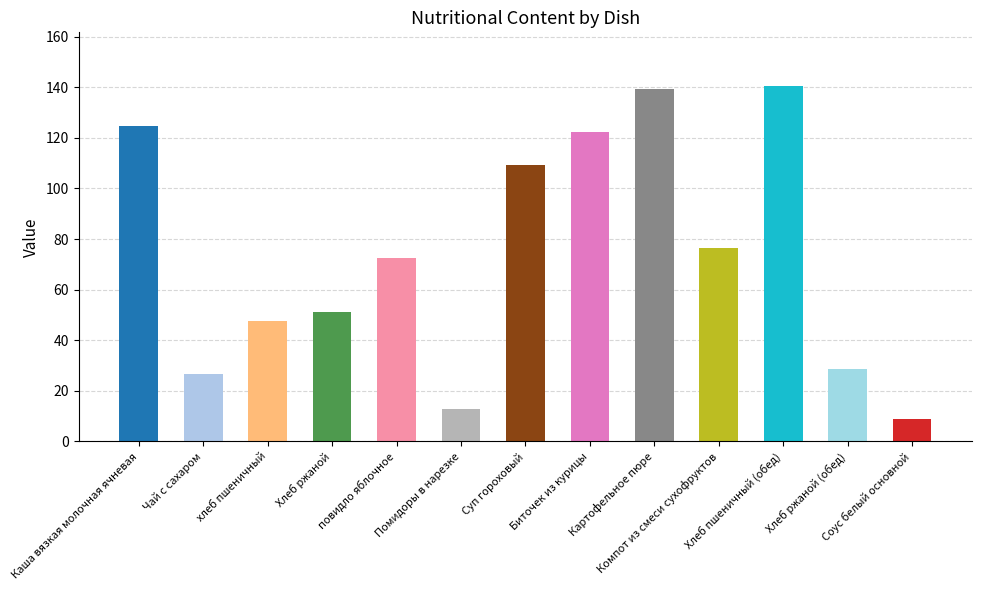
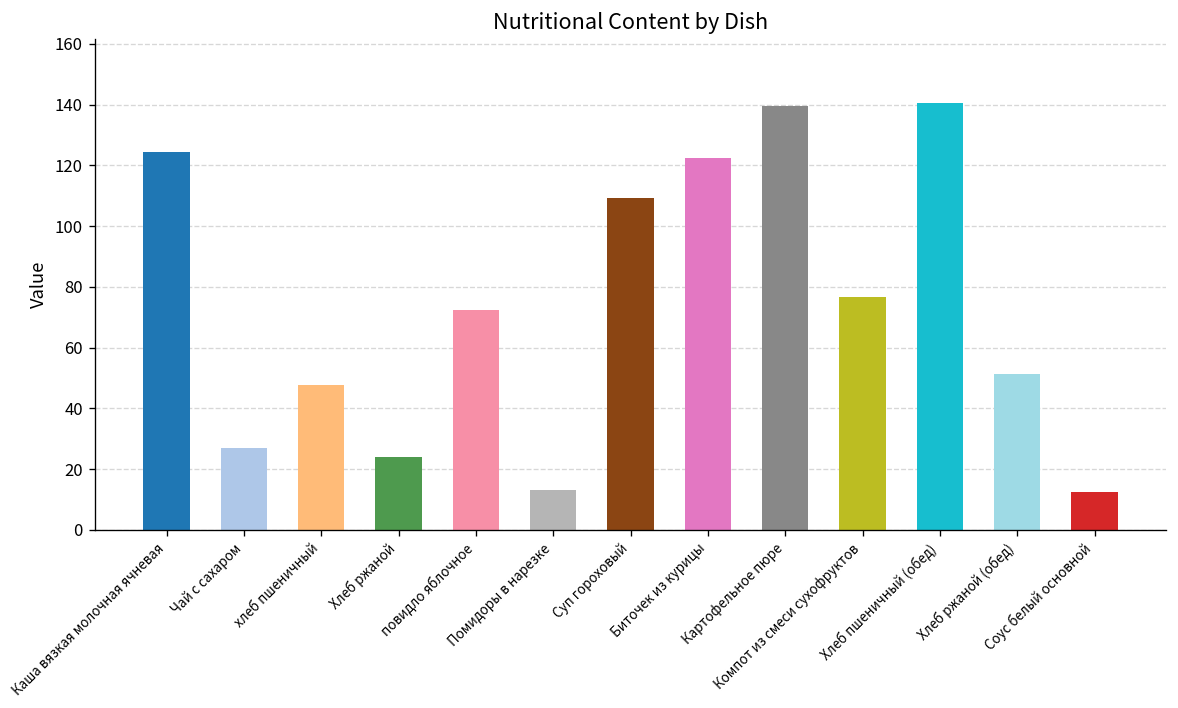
  {
    "Каша вязкая молочная ячневая": 125,
    "Чай с сахаром": 27,
    "хлеб пшеничный": 48,
-   "Хлеб ржаной": 51,
+   "Хлеб ржаной": 24,
    "повидло яблочное": 73,
    "Помидоры в нарезке": 13,
    "Суп гороховый": 109,
    "Биточек из курицы": 123,
    "Картофельное пюре": 139,
    "Компот из смеси сухофруктов": 77,
    "Хлеб пшеничный (обед)": 141,
-   "Хлеб ржаной (обед)": 29,
-   "Соус белый основной": 9
+   "Хлеб ржаной (обед)": 51,
+   "Соус белый основной": 13
  }
